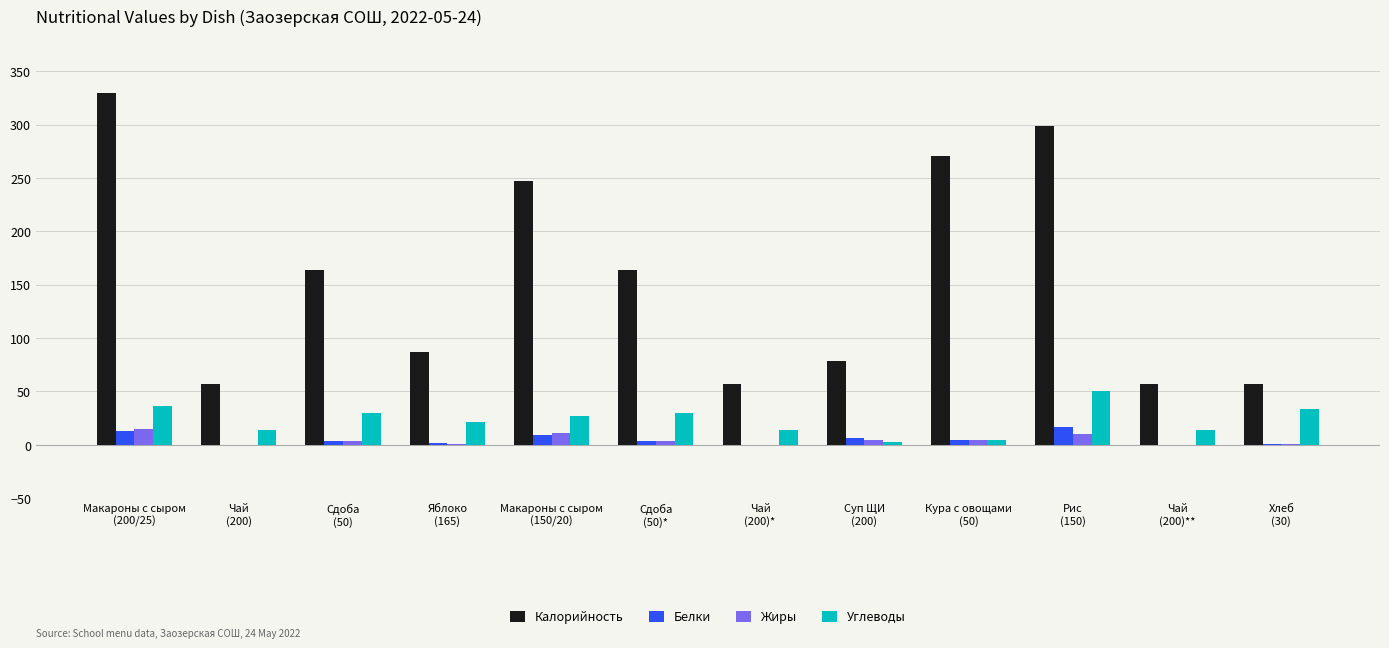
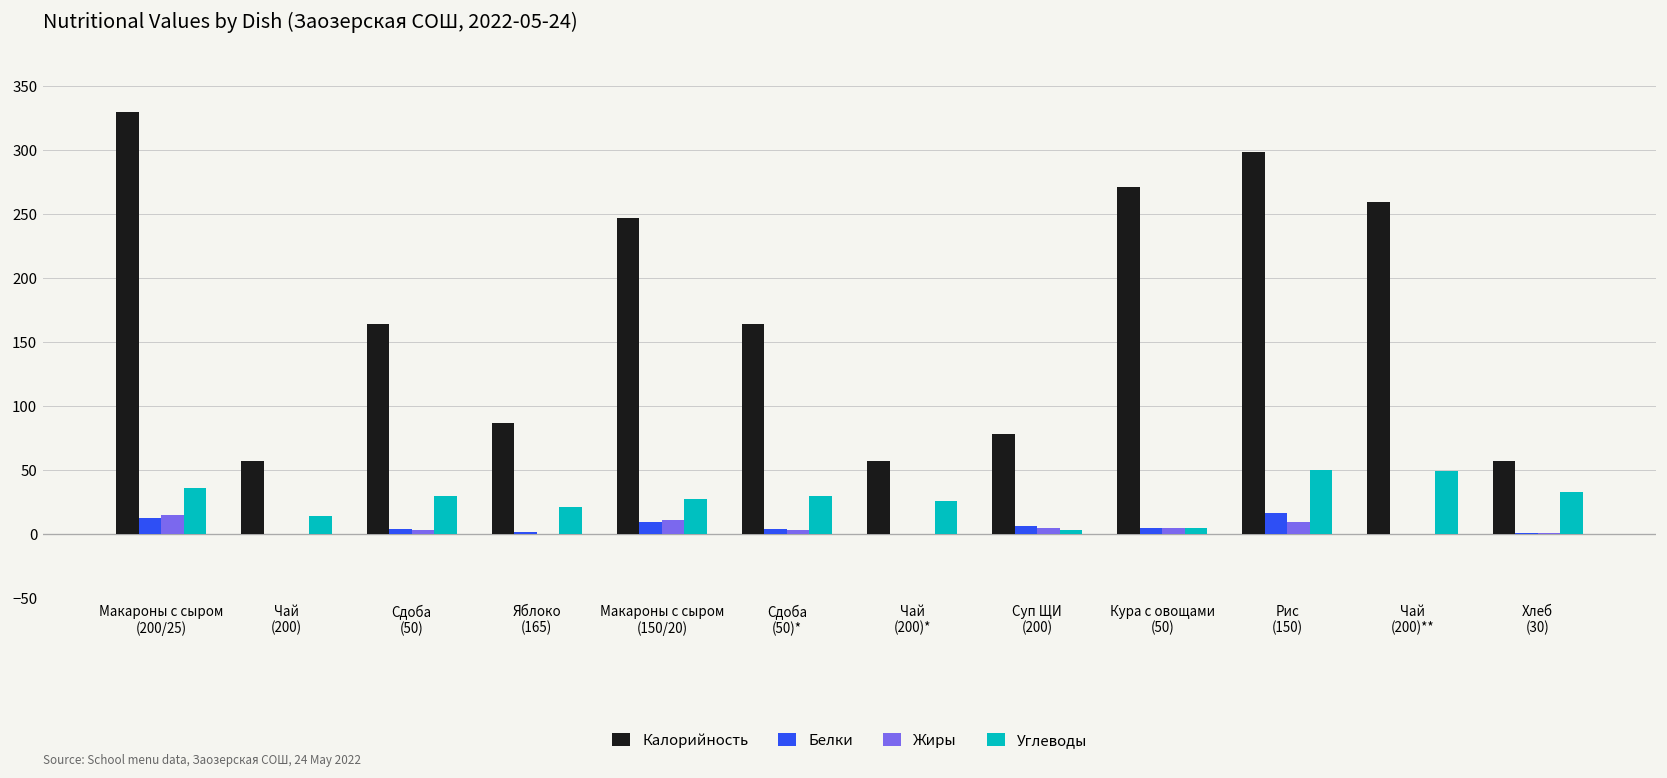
  {
    "Калорийность": {
      "Макароны с сыром (200/25)": 329,
      "Чай (200)": 57,
      "Сдоба (50)": 164,
      "Яблоко (165)": 87,
      "Макароны с сыром (150/20)": 247,
      "Сдоба (50)*": 164,
      "Чай (200)*": 57,
      "Суп ЩИ (200)": 79,
      "Кура с овощами (50)": 271,
      "Рис (150)": 298,
-     "Чай (200)**": 57,
+     "Чай (200)**": 259,
      "Хлеб (30)": 57
    },
    "Белки": {
      "Макароны с сыром (200/25)": 13,
      "Сдоба (50)": 4,
      "Макароны с сыром (150/20)": 10,
      "Сдоба (50)*": 4,
      "Суп ЩИ (200)": 6,
      "Кура с овощами (50)": 5,
      "Рис (150)": 16
    },
    "Жиры": {
      "Макароны с сыром (200/25)": 15,
      "Чай (200)": 0,
      "Сдоба (50)": 3,
      "Макароны с сыром (150/20)": 11,
      "Сдоба (50)*": 3,
      "Чай (200)*": 0,
      "Суп ЩИ (200)": 5,
      "Кура с овощами (50)": 4,
      "Рис (150)": 10,
      "Чай (200)**": 0
    },
    "Углеводы": {
      "Макароны с сыром (200/25)": 36,
      "Чай (200)": 14,
      "Сдоба (50)": 30,
      "Яблоко (165)": 21,
      "Макароны с сыром (150/20)": 27,
      "Сдоба (50)*": 30,
-     "Чай (200)*": 14,
+     "Чай (200)*": 26,
      "Суп ЩИ (200)": 3,
      "Кура с овощами (50)": 5,
      "Рис (150)": 50,
-     "Чай (200)**": 14,
+     "Чай (200)**": 49,
      "Хлеб (30)": 33
    }
  }
